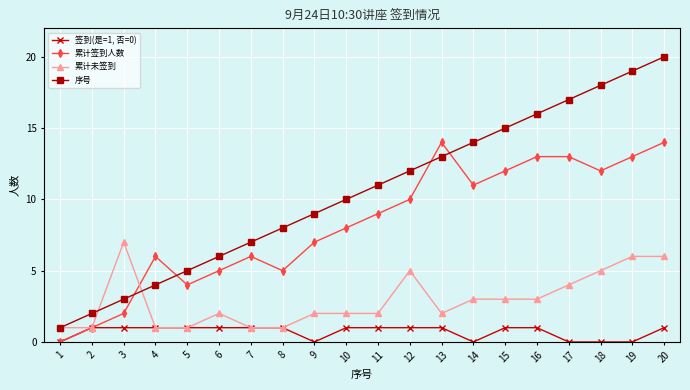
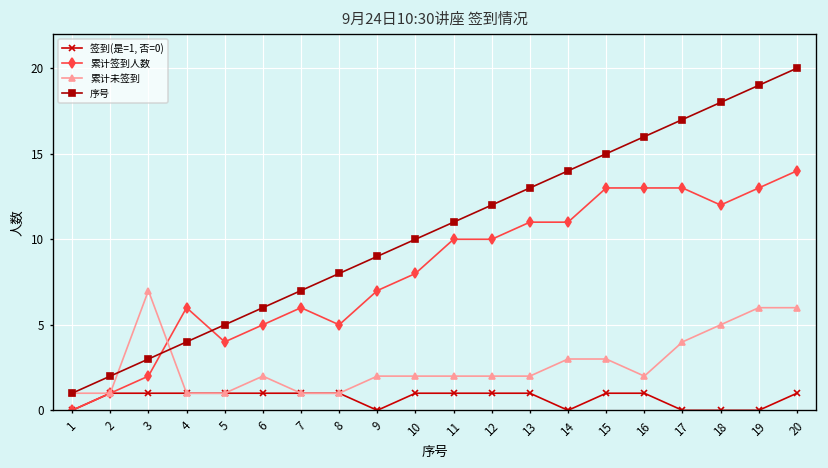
  {
    "累计签到人数": {
      "3": 2,
      "4": 6,
      "5": 4,
      "6": 5,
      "7": 6,
      "8": 5,
      "9": 7,
      "10": 8,
-     "11": 9,
+     "11": 10,
      "12": 10,
-     "13": 14,
+     "13": 11,
      "14": 11,
-     "15": 12,
+     "15": 13,
      "16": 13,
      "17": 13,
      "18": 12,
      "19": 13,
      "20": 14
    },
    "累计未签到": {
      "3": 7,
      "6": 2,
      "9": 2,
      "10": 2,
      "11": 2,
-     "12": 5,
+     "12": 2,
      "13": 2,
      "14": 3,
      "15": 3,
-     "16": 3,
+     "16": 2,
      "17": 4,
      "18": 5,
      "19": 6,
      "20": 6
    }
  }
